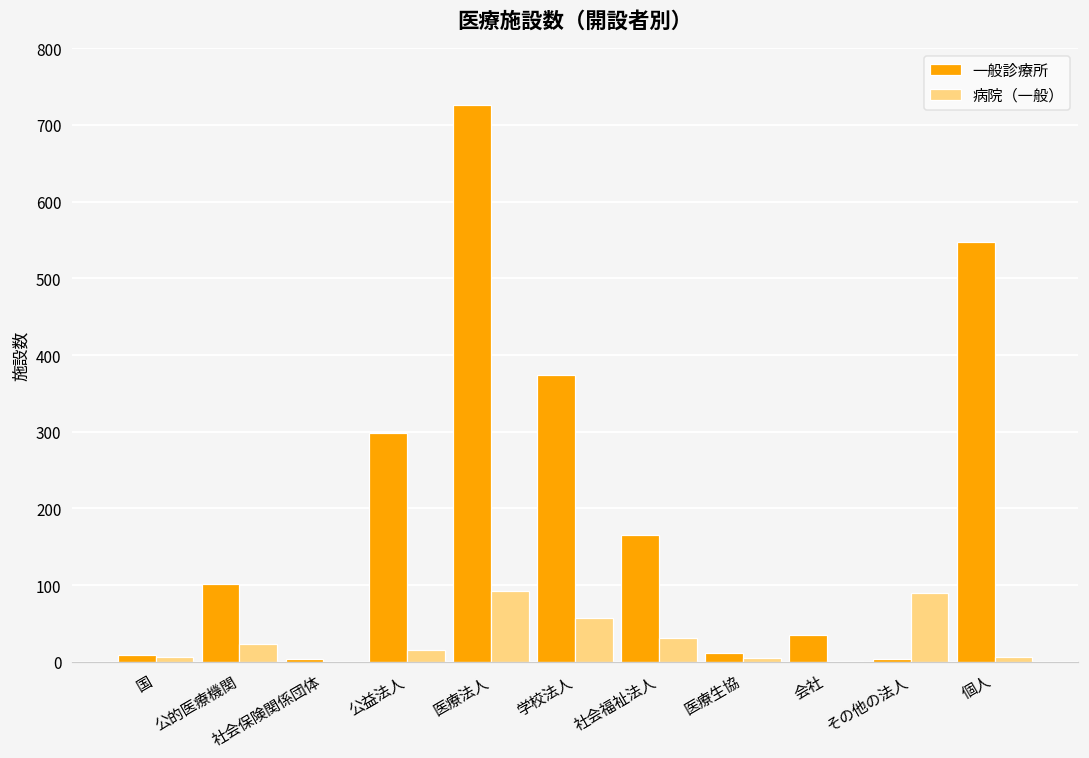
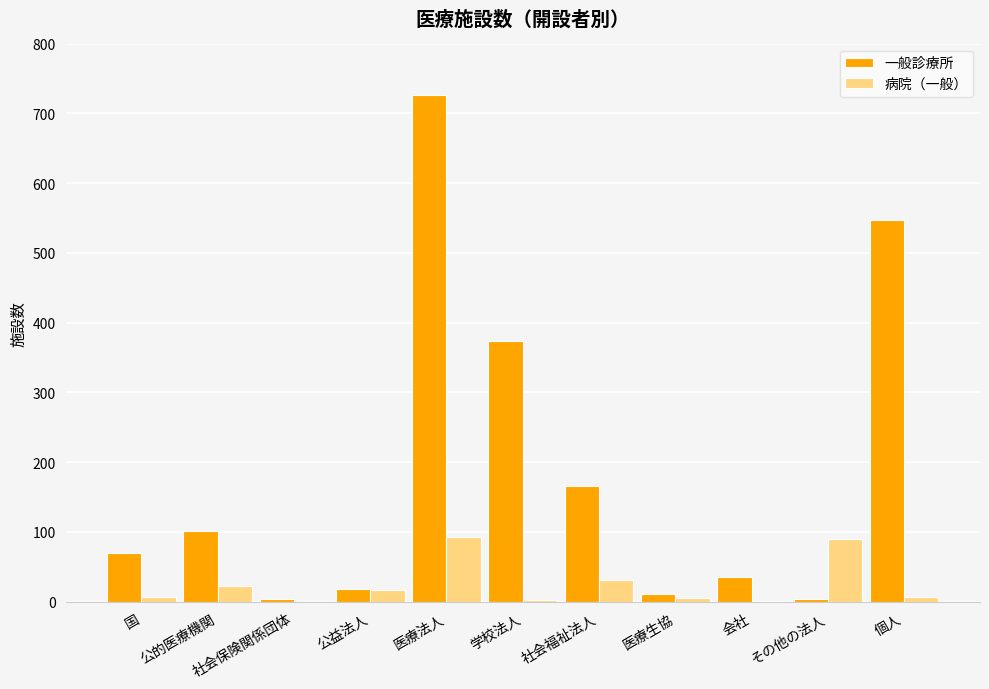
  {
    "一般診療所": {
-     "国": 10,
+     "国": 70,
      "公的医療機関": 100,
      "社会保険関係団体": 0,
-     "公益法人": 300,
+     "公益法人": 20,
      "医療法人": 730,
      "学校法人": 370,
      "社会福祉法人": 170,
      "医療生協": 10,
      "会社": 40,
      "その他の法人": 0,
      "個人": 550
    },
    "病院（一般）": {
      "国": 10,
      "公的医療機関": 20,
      "社会保険関係団体": 0,
      "公益法人": 20,
      "医療法人": 90,
-     "学校法人": 60,
+     "学校法人": 0,
      "社会福祉法人": 30,
      "医療生協": 10,
      "その他の法人": 90,
      "個人": 10
    }
  }
